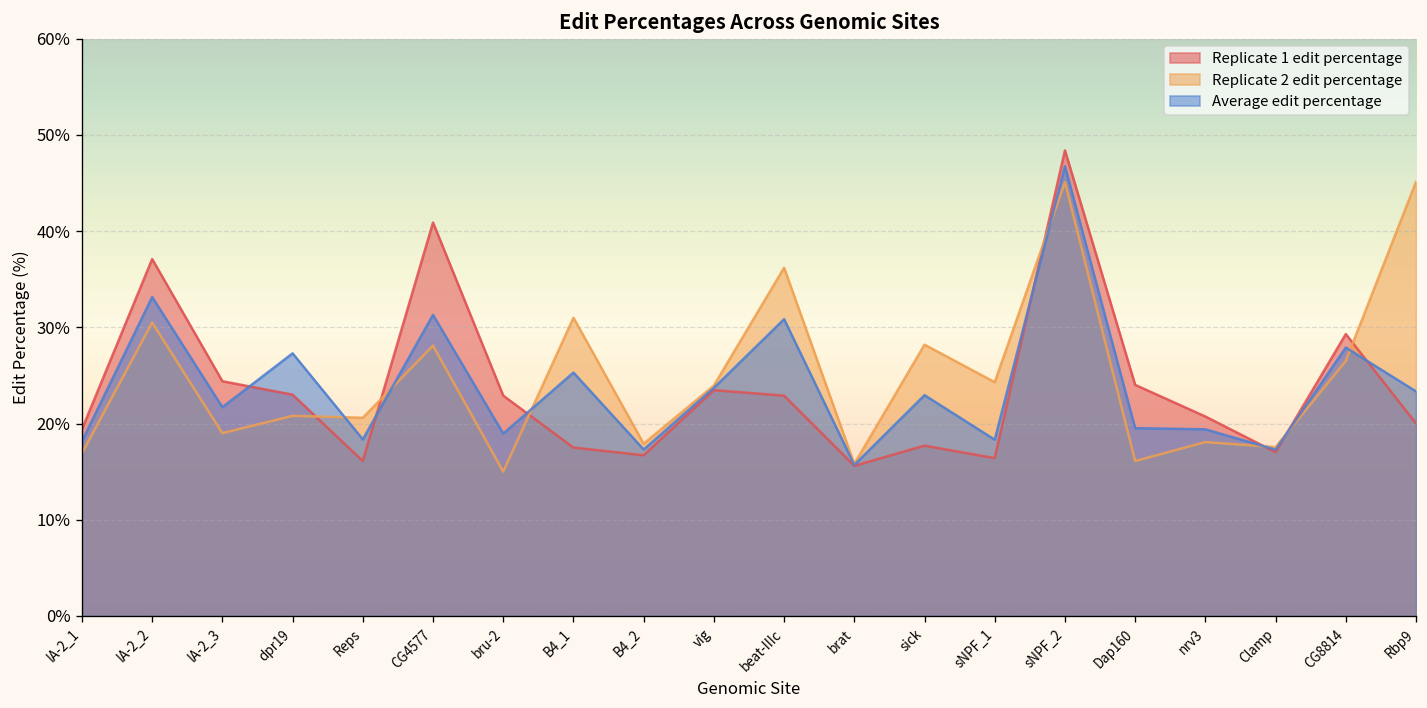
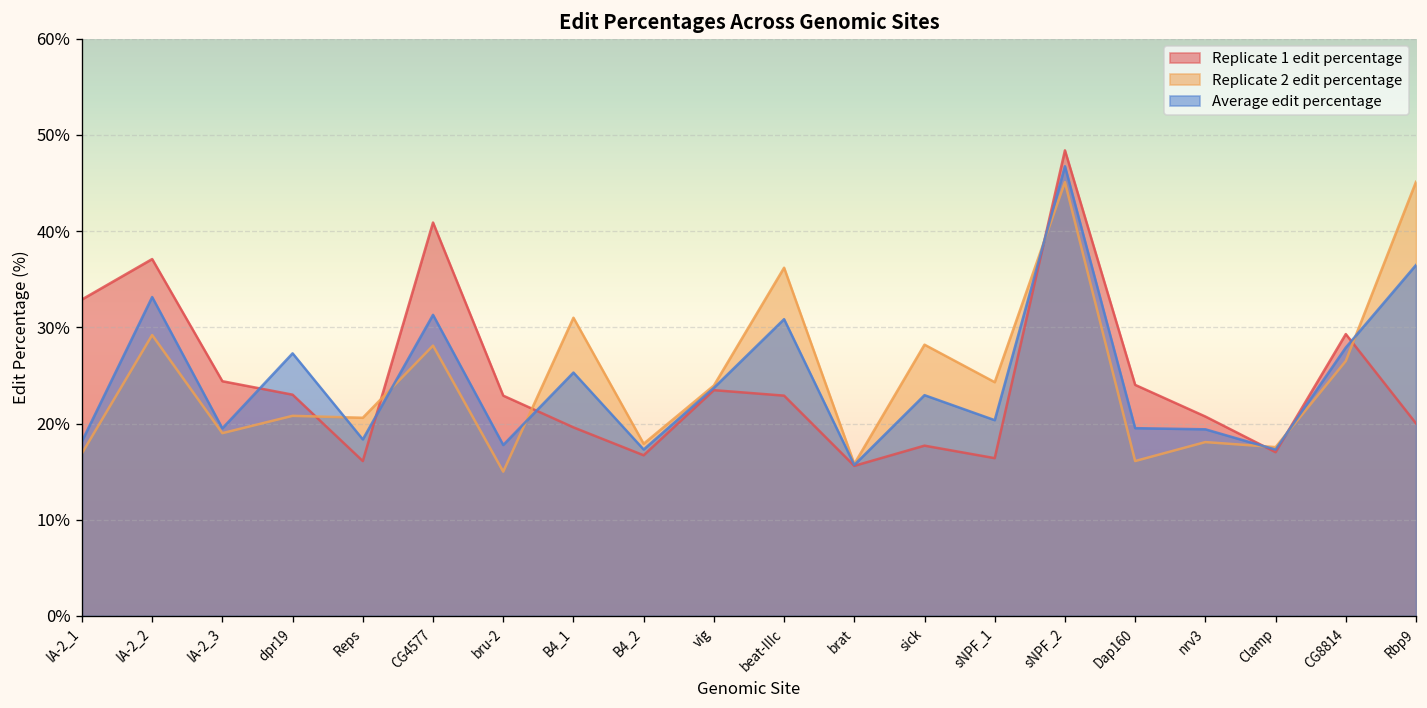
  {
    "Replicate 1 edit percentage": {
-     "IA-2_1": "19%",
+     "IA-2_1": "33%",
      "IA-2_2": "37%",
      "IA-2_3": "24%",
      "dpr19": "23%",
      "Reps": "16%",
      "CG4577": "41%",
      "bru-2": "23%",
-     "B4_1": "18%",
+     "B4_1": "20%",
      "B4_2": "17%",
      "beat-IIIc": "23%",
      "sick": "18%",
      "sNPF_1": "16%",
      "sNPF_2": "48%",
      "Dap160": "24%",
      "nrv3": "21%",
      "CG8814": "29%",
      "Rbp9": "20%"
    },
    "Replicate 2 edit percentage": {
      "IA-2_1": "17%",
-     "IA-2_2": "31%",
+     "IA-2_2": "29%",
      "IA-2_3": "19%",
      "dpr19": "21%",
      "Reps": "21%",
      "CG4577": "28%",
      "bru-2": "15%",
      "B4_1": "31%",
      "B4_2": "18%",
      "beat-IIIc": "36%",
      "sick": "28%",
      "sNPF_1": "24%",
      "sNPF_2": "45%",
      "Dap160": "16%",
      "nrv3": "18%",
      "CG8814": "27%",
      "Rbp9": "45%"
    },
    "Average edit percentage": {
      "IA-2_1": "18%",
      "IA-2_2": "33%",
-     "IA-2_3": "22%",
+     "IA-2_3": "20%",
      "dpr19": "27%",
      "Reps": "18%",
      "CG4577": "31%",
-     "bru-2": "19%",
+     "bru-2": "18%",
      "B4_1": "25%",
      "B4_2": "17%",
      "beat-IIIc": "31%",
      "sick": "23%",
-     "sNPF_1": "18%",
+     "sNPF_1": "20%",
      "sNPF_2": "47%",
      "Dap160": "20%",
      "nrv3": "19%",
      "CG8814": "28%",
-     "Rbp9": "23%"
+     "Rbp9": "36%"
    }
  }
